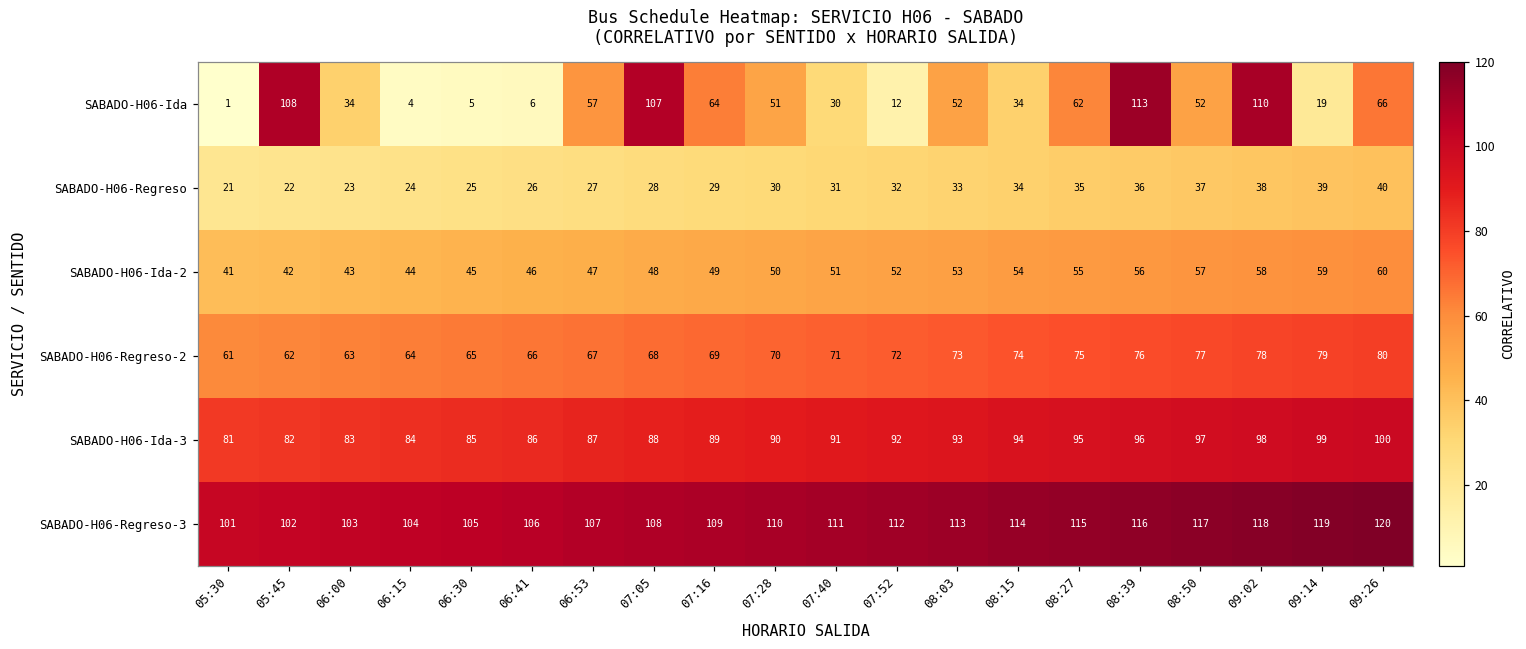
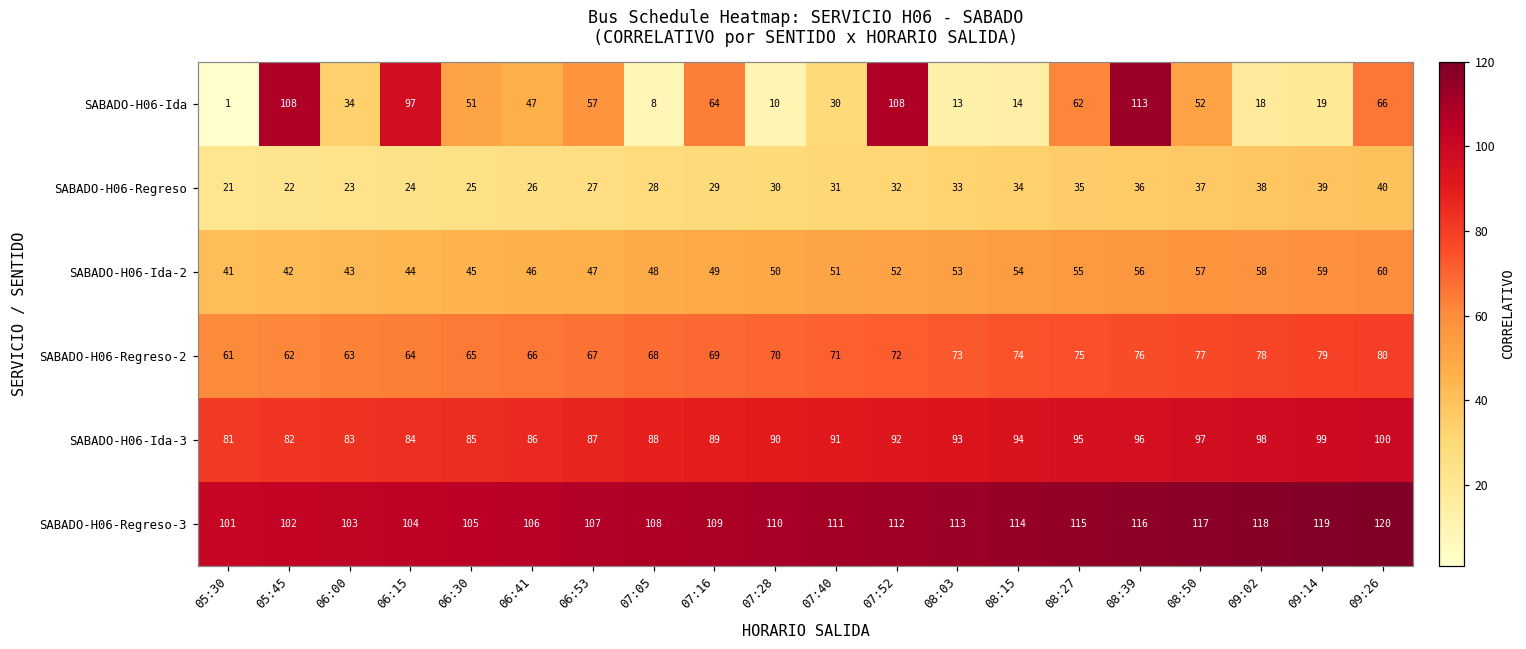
  {
    "SABADO-H06-Ida": {
      "05:30": 1,
      "05:45": 108,
      "06:00": 34,
-     "06:15": 4,
-     "06:30": 5,
-     "06:41": 6,
+     "06:15": 97,
+     "06:30": 51,
+     "06:41": 47,
      "06:53": 57,
-     "07:05": 107,
+     "07:05": 8,
      "07:16": 64,
-     "07:28": 51,
+     "07:28": 10,
      "07:40": 30,
-     "07:52": 12,
-     "08:03": 52,
-     "08:15": 34,
+     "07:52": 108,
+     "08:03": 13,
+     "08:15": 14,
      "08:27": 62,
      "08:39": 113,
      "08:50": 52,
-     "09:02": 110,
+     "09:02": 18,
      "09:14": 19,
      "09:26": 66
    },
    "SABADO-H06-Regreso": {
      "05:30": 21,
      "05:45": 22,
      "06:00": 23,
      "06:15": 24,
      "06:30": 25,
      "06:41": 26,
      "06:53": 27,
      "07:05": 28,
      "07:16": 29,
      "07:28": 30,
      "07:40": 31,
      "07:52": 32,
      "08:03": 33,
      "08:15": 34,
      "08:27": 35,
      "08:39": 36,
      "08:50": 37,
      "09:02": 38,
      "09:14": 39,
      "09:26": 40
    },
    "SABADO-H06-Ida-2": {
      "05:30": 41,
      "05:45": 42,
      "06:00": 43,
      "06:15": 44,
      "06:30": 45,
      "06:41": 46,
      "06:53": 47,
      "07:05": 48,
      "07:16": 49,
      "07:28": 50,
      "07:40": 51,
      "07:52": 52,
      "08:03": 53,
      "08:15": 54,
      "08:27": 55,
      "08:39": 56,
      "08:50": 57,
      "09:02": 58,
      "09:14": 59,
      "09:26": 60
    },
    "SABADO-H06-Regreso-2": {
      "05:30": 61,
      "05:45": 62,
      "06:00": 63,
      "06:15": 64,
      "06:30": 65,
      "06:41": 66,
      "06:53": 67,
      "07:05": 68,
      "07:16": 69,
      "07:28": 70,
      "07:40": 71,
      "07:52": 72,
      "08:03": 73,
      "08:15": 74,
      "08:27": 75,
      "08:39": 76,
      "08:50": 77,
      "09:02": 78,
      "09:14": 79,
      "09:26": 80
    },
    "SABADO-H06-Ida-3": {
      "05:30": 81,
      "05:45": 82,
      "06:00": 83,
      "06:15": 84,
      "06:30": 85,
      "06:41": 86,
      "06:53": 87,
      "07:05": 88,
      "07:16": 89,
      "07:28": 90,
      "07:40": 91,
      "07:52": 92,
      "08:03": 93,
      "08:15": 94,
      "08:27": 95,
      "08:39": 96,
      "08:50": 97,
      "09:02": 98,
      "09:14": 99,
      "09:26": 100
    },
    "SABADO-H06-Regreso-3": {
      "05:30": 101,
      "05:45": 102,
      "06:00": 103,
      "06:15": 104,
      "06:30": 105,
      "06:41": 106,
      "06:53": 107,
      "07:05": 108,
      "07:16": 109,
      "07:28": 110,
      "07:40": 111,
      "07:52": 112,
      "08:03": 113,
      "08:15": 114,
      "08:27": 115,
      "08:39": 116,
      "08:50": 117,
      "09:02": 118,
      "09:14": 119,
      "09:26": 120
    }
  }
